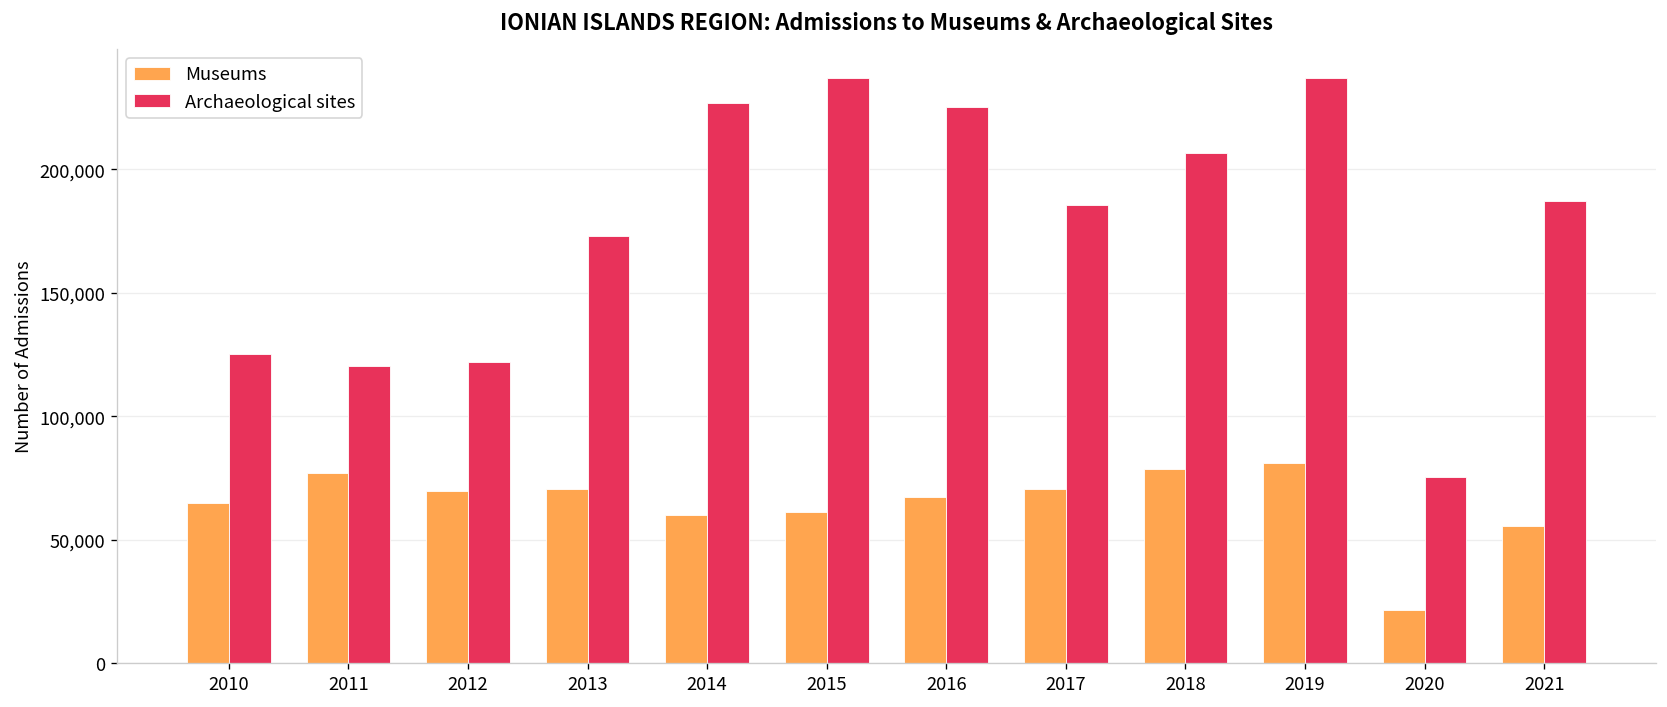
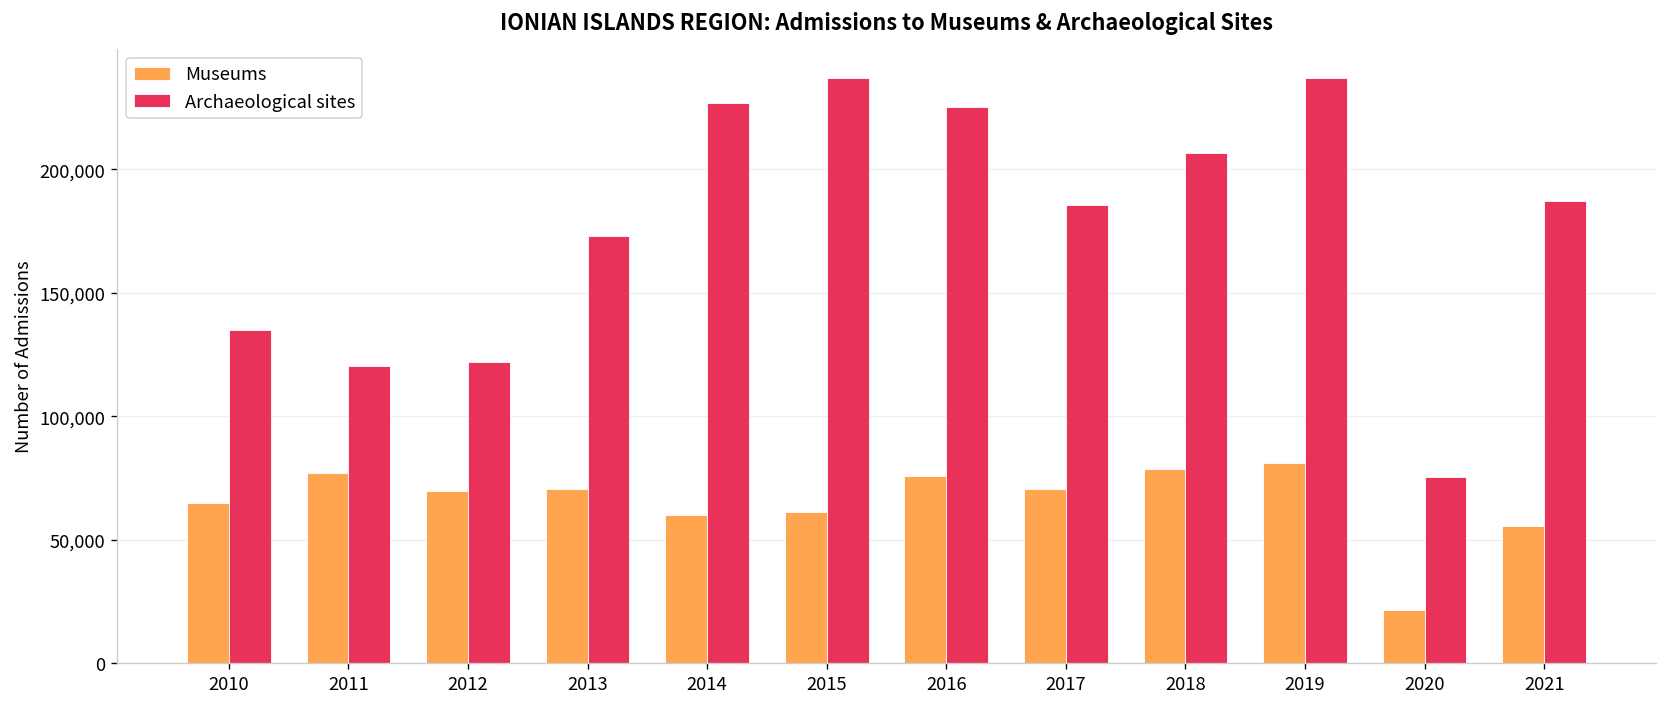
  {
    "Museums": {
      "2010": "65,000",
      "2011": "77,000",
      "2012": "70,000",
      "2013": "71,000",
      "2014": "60,000",
      "2015": "61,000",
-     "2016": "67,000",
+     "2016": "76,000",
      "2017": "71,000",
      "2018": "79,000",
      "2019": "81,000",
      "2020": "21,000",
      "2021": "56,000"
    },
    "Archaeological sites": {
-     "2010": "125,000",
+     "2010": "135,000",
      "2011": "120,000",
      "2012": "122,000",
      "2013": "173,000",
      "2014": "227,000",
      "2015": "237,000",
      "2016": "225,000",
      "2017": "186,000",
      "2018": "207,000",
      "2019": "237,000",
      "2020": "75,000",
      "2021": "187,000"
    }
  }
